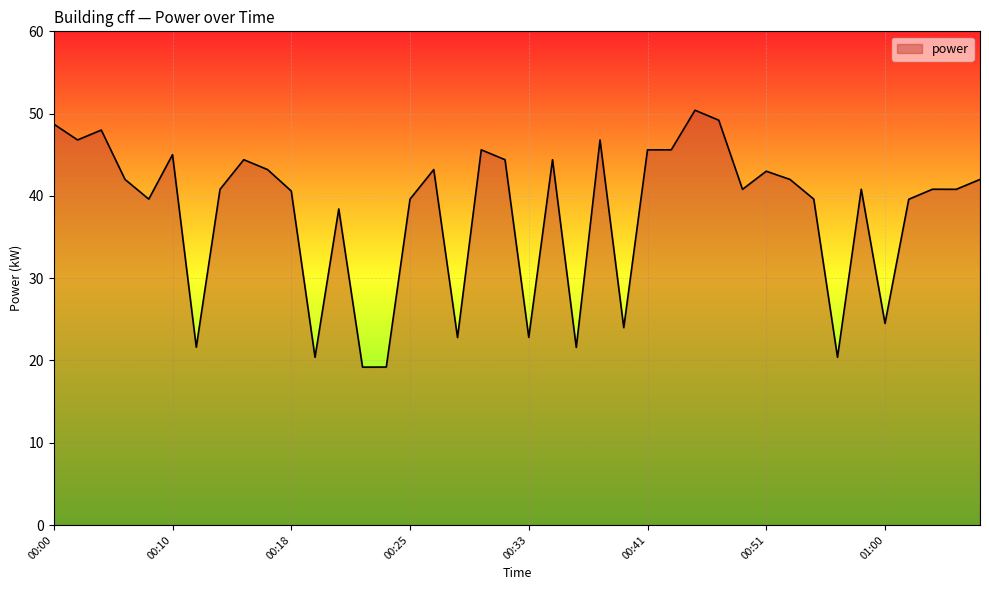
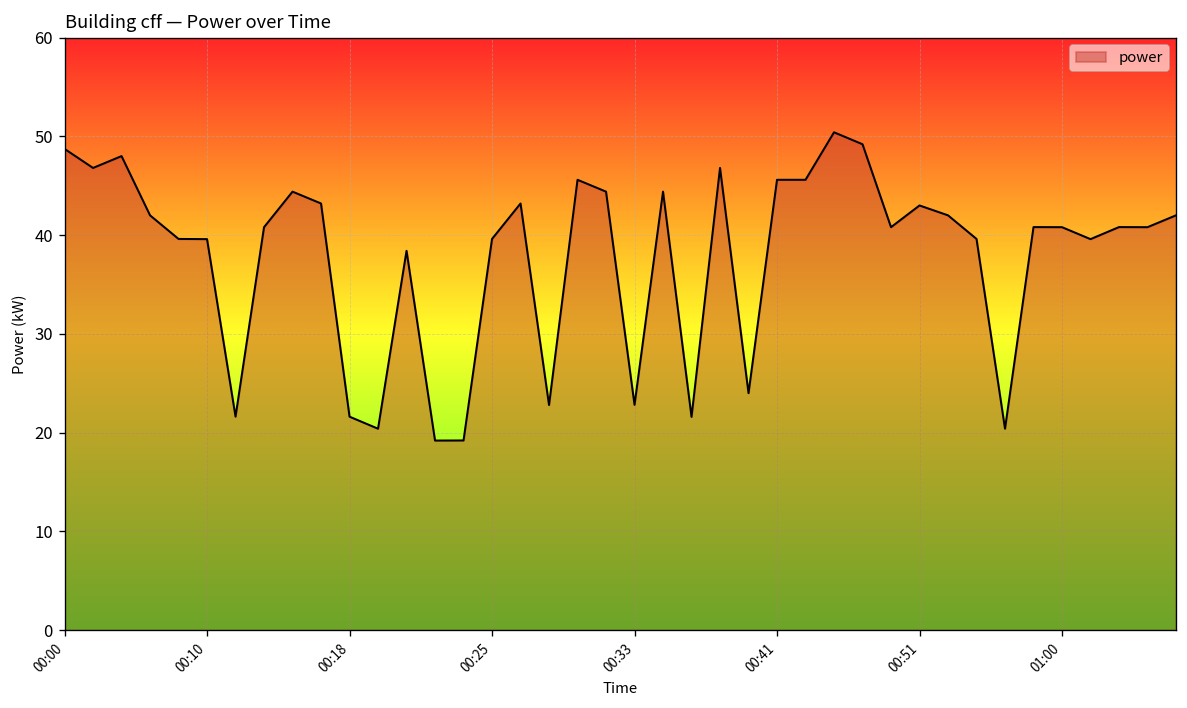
  {
    "00:00": 49,
-   "00:10": 45,
-   "00:18": 41,
+   "00:10": 40,
+   "00:18": 22,
    "00:25": 40,
    "00:33": 23,
    "00:41": 46,
    "00:51": 43,
-   "01:00": 25
+   "01:00": 41
  }
